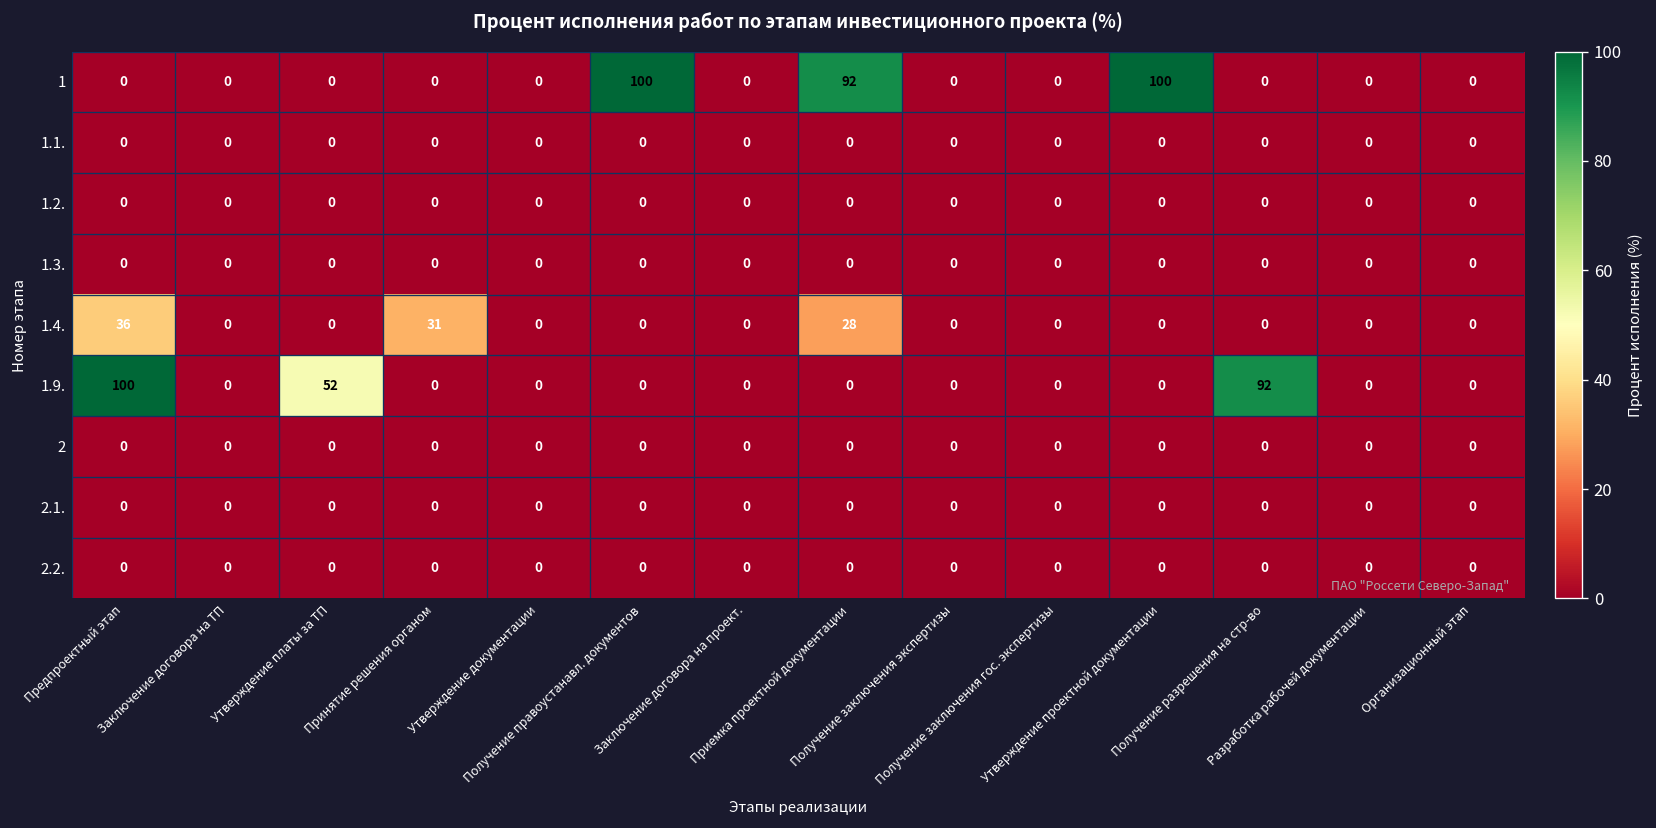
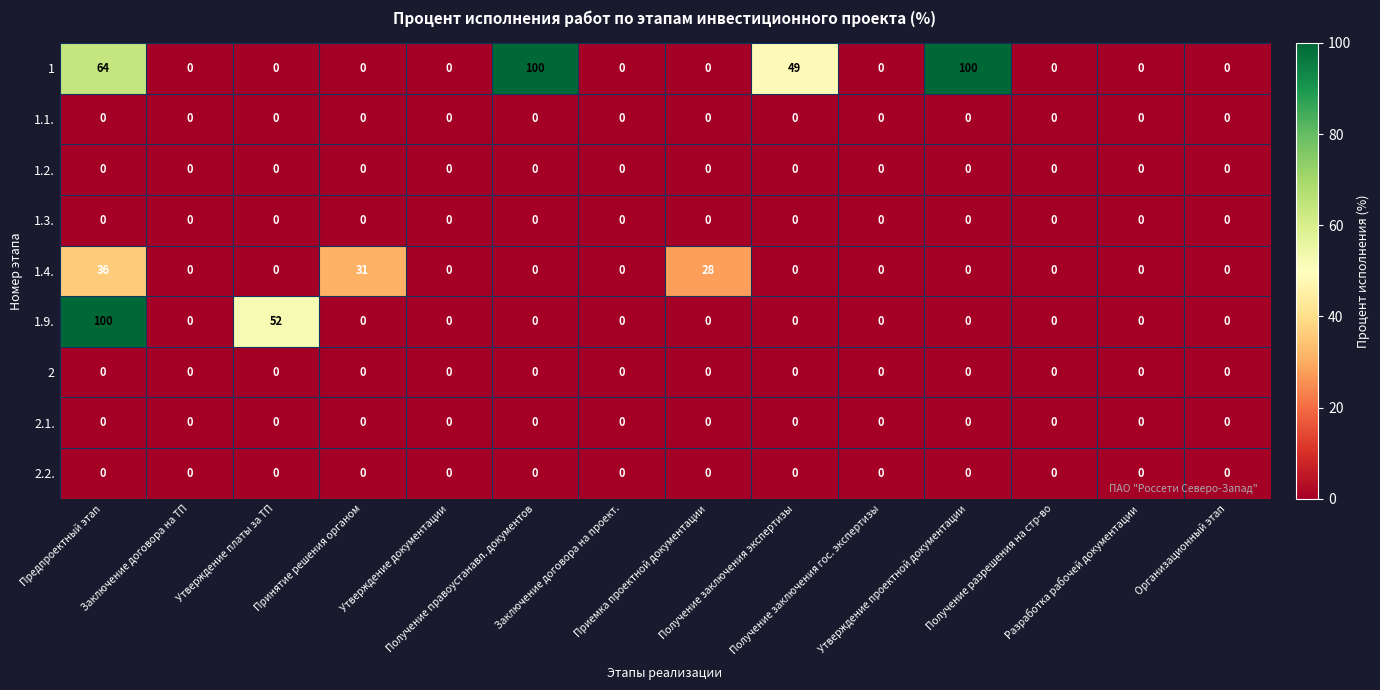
  {
    "1": {
-     "Предпроектный этап": 0,
+     "Предпроектный этап": 64,
      "Заключение договора на ТП": 0,
      "Утверждение платы за ТП": 0,
      "Принятие решения органом": 0,
      "Утверждение документации": 0,
      "Получение правоустанавл. документов": 100,
      "Заключение договора на проект.": 0,
-     "Приемка проектной документации": 92,
-     "Получение заключения экспертизы": 0,
+     "Приемка проектной документации": 0,
+     "Получение заключения экспертизы": 49,
      "Получение заключения гос. экспертизы": 0,
      "Утверждение проектной документации": 100,
      "Получение разрешения на стр-во": 0,
      "Разработка рабочей документации": 0,
      "Организационный этап": 0
    },
    "1.1.": {
      "Предпроектный этап": 0,
      "Заключение договора на ТП": 0,
      "Утверждение платы за ТП": 0,
      "Принятие решения органом": 0,
      "Утверждение документации": 0,
      "Получение правоустанавл. документов": 0,
      "Заключение договора на проект.": 0,
      "Приемка проектной документации": 0,
      "Получение заключения экспертизы": 0,
      "Получение заключения гос. экспертизы": 0,
      "Утверждение проектной документации": 0,
      "Получение разрешения на стр-во": 0,
      "Разработка рабочей документации": 0,
      "Организационный этап": 0
    },
    "1.2.": {
      "Предпроектный этап": 0,
      "Заключение договора на ТП": 0,
      "Утверждение платы за ТП": 0,
      "Принятие решения органом": 0,
      "Утверждение документации": 0,
      "Получение правоустанавл. документов": 0,
      "Заключение договора на проект.": 0,
      "Приемка проектной документации": 0,
      "Получение заключения экспертизы": 0,
      "Получение заключения гос. экспертизы": 0,
      "Утверждение проектной документации": 0,
      "Получение разрешения на стр-во": 0,
      "Разработка рабочей документации": 0,
      "Организационный этап": 0
    },
    "1.3.": {
      "Предпроектный этап": 0,
      "Заключение договора на ТП": 0,
      "Утверждение платы за ТП": 0,
      "Принятие решения органом": 0,
      "Утверждение документации": 0,
      "Получение правоустанавл. документов": 0,
      "Заключение договора на проект.": 0,
      "Приемка проектной документации": 0,
      "Получение заключения экспертизы": 0,
      "Получение заключения гос. экспертизы": 0,
      "Утверждение проектной документации": 0,
      "Получение разрешения на стр-во": 0,
      "Разработка рабочей документации": 0,
      "Организационный этап": 0
    },
    "1.4.": {
      "Предпроектный этап": 36,
      "Заключение договора на ТП": 0,
      "Утверждение платы за ТП": 0,
      "Принятие решения органом": 31,
      "Утверждение документации": 0,
      "Получение правоустанавл. документов": 0,
      "Заключение договора на проект.": 0,
      "Приемка проектной документации": 28,
      "Получение заключения экспертизы": 0,
      "Получение заключения гос. экспертизы": 0,
      "Утверждение проектной документации": 0,
      "Получение разрешения на стр-во": 0,
      "Разработка рабочей документации": 0,
      "Организационный этап": 0
    },
    "1.9.": {
      "Предпроектный этап": 100,
      "Заключение договора на ТП": 0,
      "Утверждение платы за ТП": 52,
      "Принятие решения органом": 0,
      "Утверждение документации": 0,
      "Получение правоустанавл. документов": 0,
      "Заключение договора на проект.": 0,
      "Приемка проектной документации": 0,
      "Получение заключения экспертизы": 0,
      "Получение заключения гос. экспертизы": 0,
      "Утверждение проектной документации": 0,
-     "Получение разрешения на стр-во": 92,
+     "Получение разрешения на стр-во": 0,
      "Разработка рабочей документации": 0,
      "Организационный этап": 0
    },
    "2": {
      "Предпроектный этап": 0,
      "Заключение договора на ТП": 0,
      "Утверждение платы за ТП": 0,
      "Принятие решения органом": 0,
      "Утверждение документации": 0,
      "Получение правоустанавл. документов": 0,
      "Заключение договора на проект.": 0,
      "Приемка проектной документации": 0,
      "Получение заключения экспертизы": 0,
      "Получение заключения гос. экспертизы": 0,
      "Утверждение проектной документации": 0,
      "Получение разрешения на стр-во": 0,
      "Разработка рабочей документации": 0,
      "Организационный этап": 0
    },
    "2.1.": {
      "Предпроектный этап": 0,
      "Заключение договора на ТП": 0,
      "Утверждение платы за ТП": 0,
      "Принятие решения органом": 0,
      "Утверждение документации": 0,
      "Получение правоустанавл. документов": 0,
      "Заключение договора на проект.": 0,
      "Приемка проектной документации": 0,
      "Получение заключения экспертизы": 0,
      "Получение заключения гос. экспертизы": 0,
      "Утверждение проектной документации": 0,
      "Получение разрешения на стр-во": 0,
      "Разработка рабочей документации": 0,
      "Организационный этап": 0
    },
    "2.2.": {
      "Предпроектный этап": 0,
      "Заключение договора на ТП": 0,
      "Утверждение платы за ТП": 0,
      "Принятие решения органом": 0,
      "Утверждение документации": 0,
      "Получение правоустанавл. документов": 0,
      "Заключение договора на проект.": 0,
      "Приемка проектной документации": 0,
      "Получение заключения экспертизы": 0,
      "Получение заключения гос. экспертизы": 0,
      "Утверждение проектной документации": 0,
      "Получение разрешения на стр-во": 0
    }
  }
